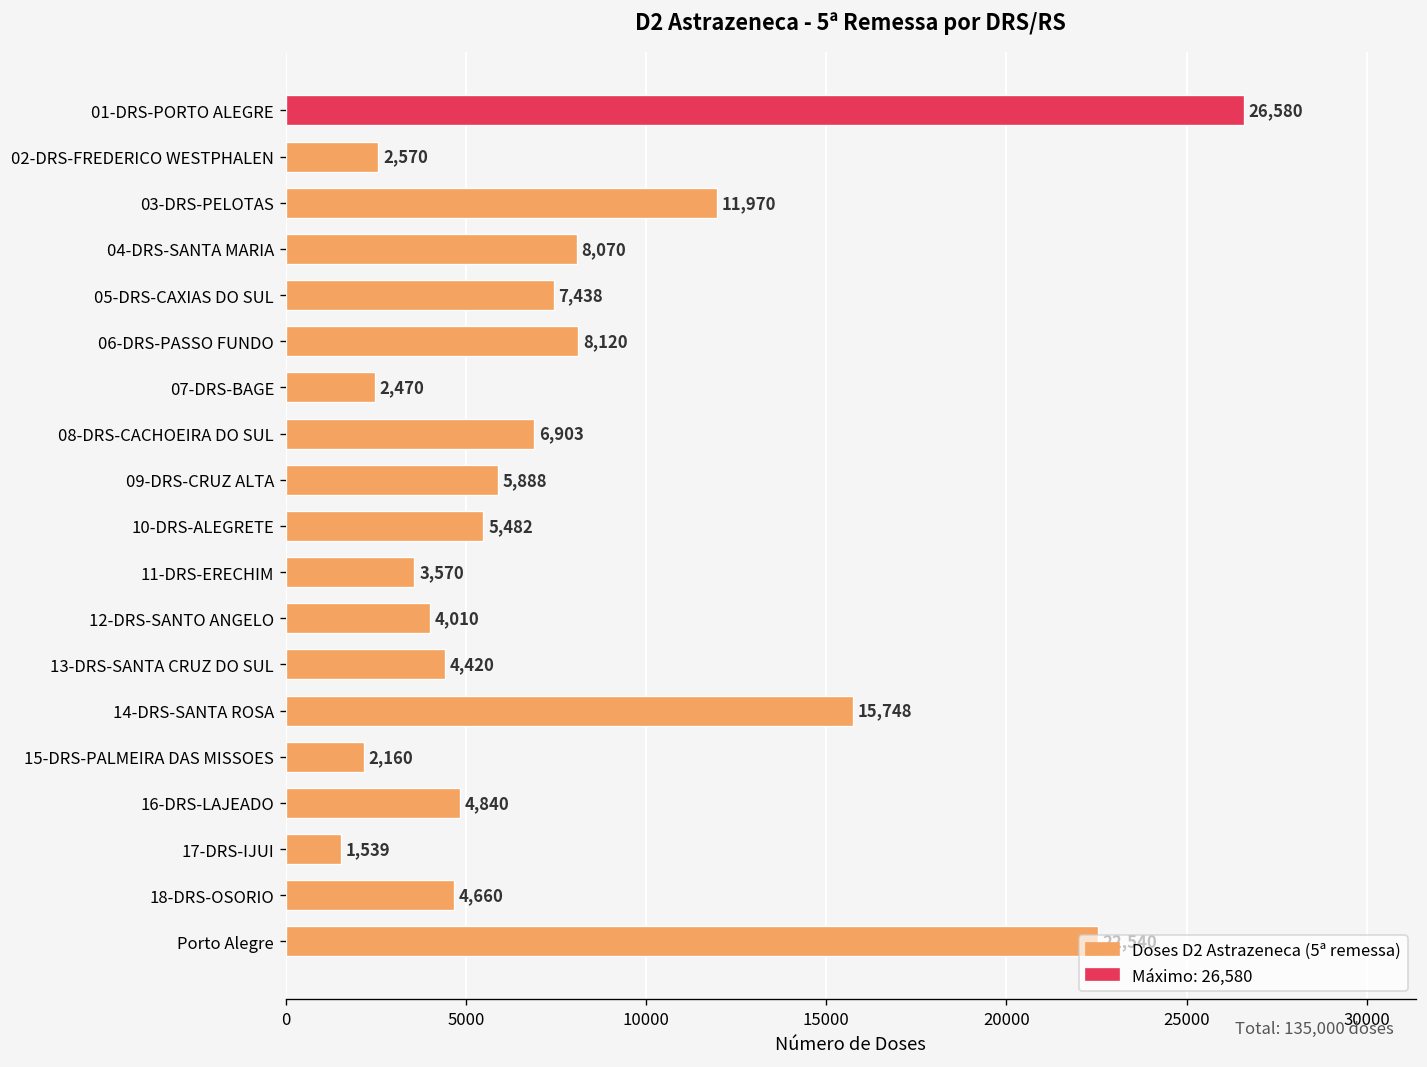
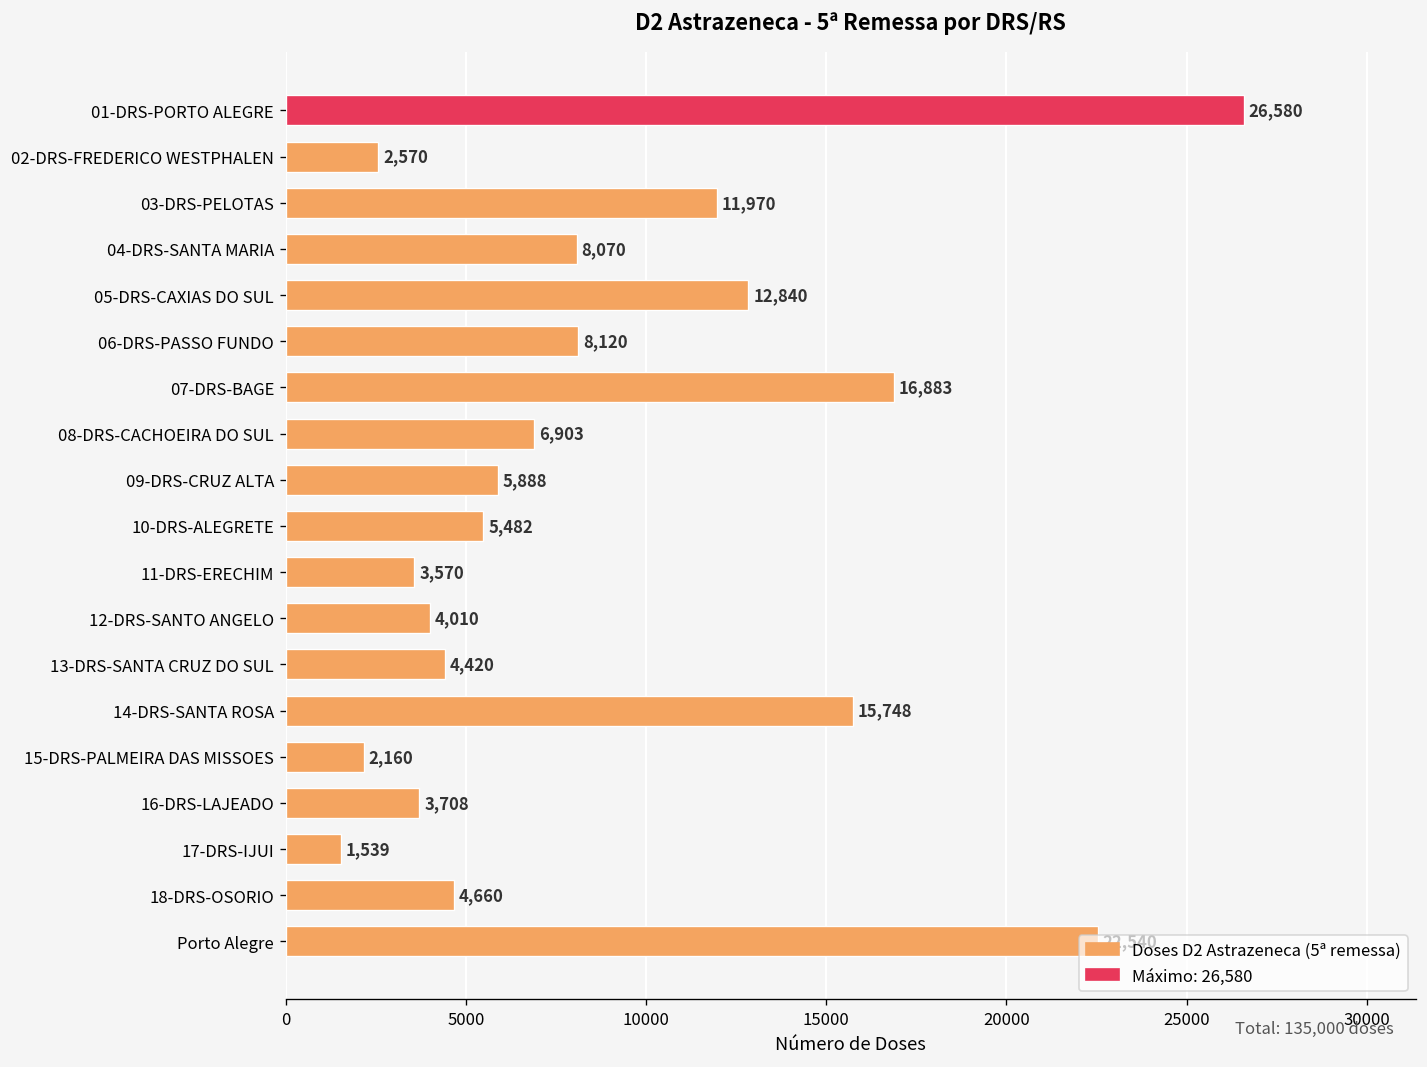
  {
    "01-DRS-PORTO ALEGRE": "26,580",
    "02-DRS-FREDERICO WESTPHALEN": "2,570",
    "03-DRS-PELOTAS": "11,970",
    "04-DRS-SANTA MARIA": "8,070",
-   "05-DRS-CAXIAS DO SUL": "7,438",
+   "05-DRS-CAXIAS DO SUL": "12,840",
    "06-DRS-PASSO FUNDO": "8,120",
-   "07-DRS-BAGE": "2,470",
+   "07-DRS-BAGE": "16,883",
    "08-DRS-CACHOEIRA DO SUL": "6,903",
    "09-DRS-CRUZ ALTA": "5,888",
    "10-DRS-ALEGRETE": "5,482",
    "11-DRS-ERECHIM": "3,570",
    "12-DRS-SANTO ANGELO": "4,010",
    "13-DRS-SANTA CRUZ DO SUL": "4,420",
    "14-DRS-SANTA ROSA": "15,748",
    "15-DRS-PALMEIRA DAS MISSOES": "2,160",
-   "16-DRS-LAJEADO": "4,840",
+   "16-DRS-LAJEADO": "3,708",
    "17-DRS-IJUI": "1,539",
    "18-DRS-OSORIO": "4,660"
  }
